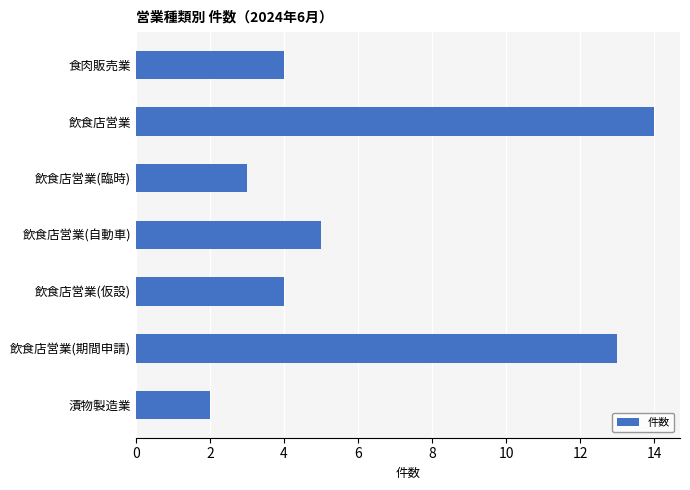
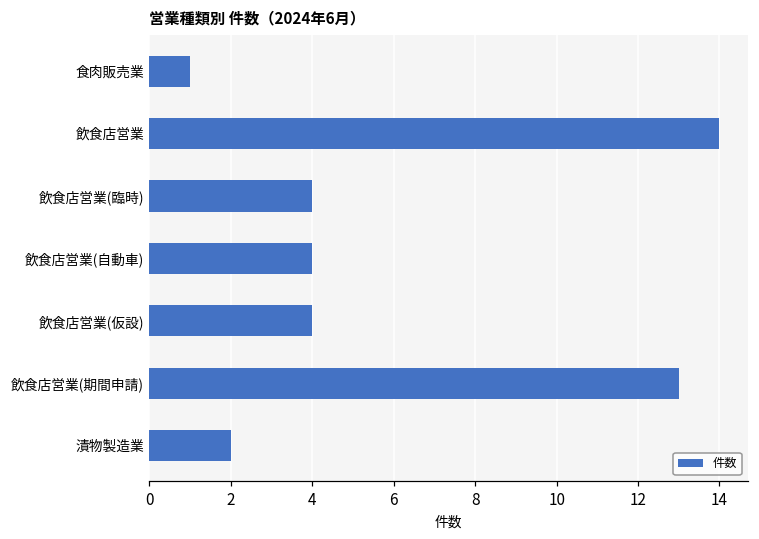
  {
-   "食肉販売業": 4,
+   "食肉販売業": 1,
    "飲食店営業": 14,
-   "飲食店営業(臨時)": 3,
-   "飲食店営業(自動車)": 5,
+   "飲食店営業(臨時)": 4,
+   "飲食店営業(自動車)": 4,
    "飲食店営業(仮設)": 4,
    "飲食店営業(期間申請)": 13,
    "漬物製造業": 2
  }
